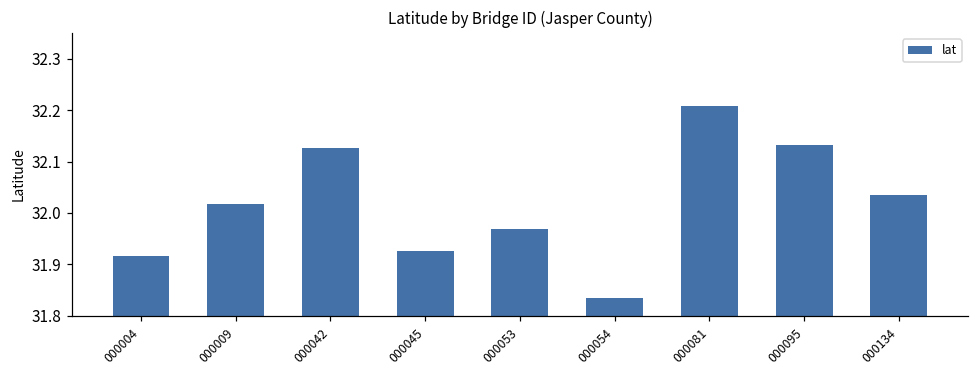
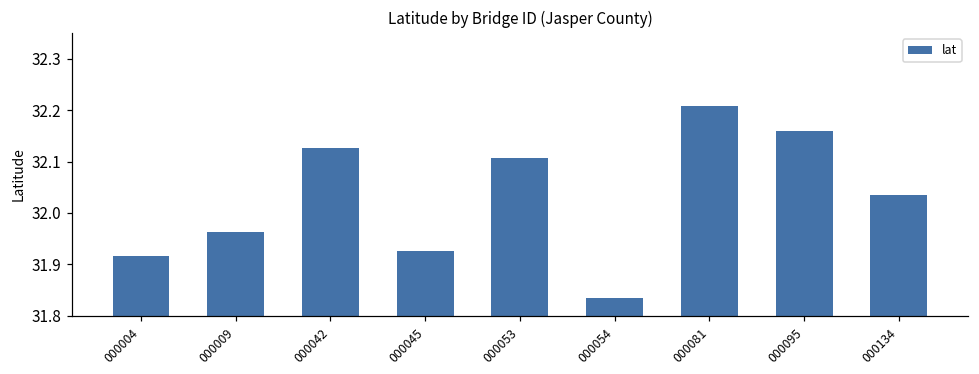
  {
    "000004": 31.92,
-   "000009": 32.02,
+   "000009": 31.96,
    "000042": 32.13,
    "000045": 31.93,
-   "000053": 31.97,
+   "000053": 32.11,
    "000054": 31.84,
    "000081": 32.21,
-   "000095": 32.13,
+   "000095": 32.16,
    "000134": 32.03
  }
